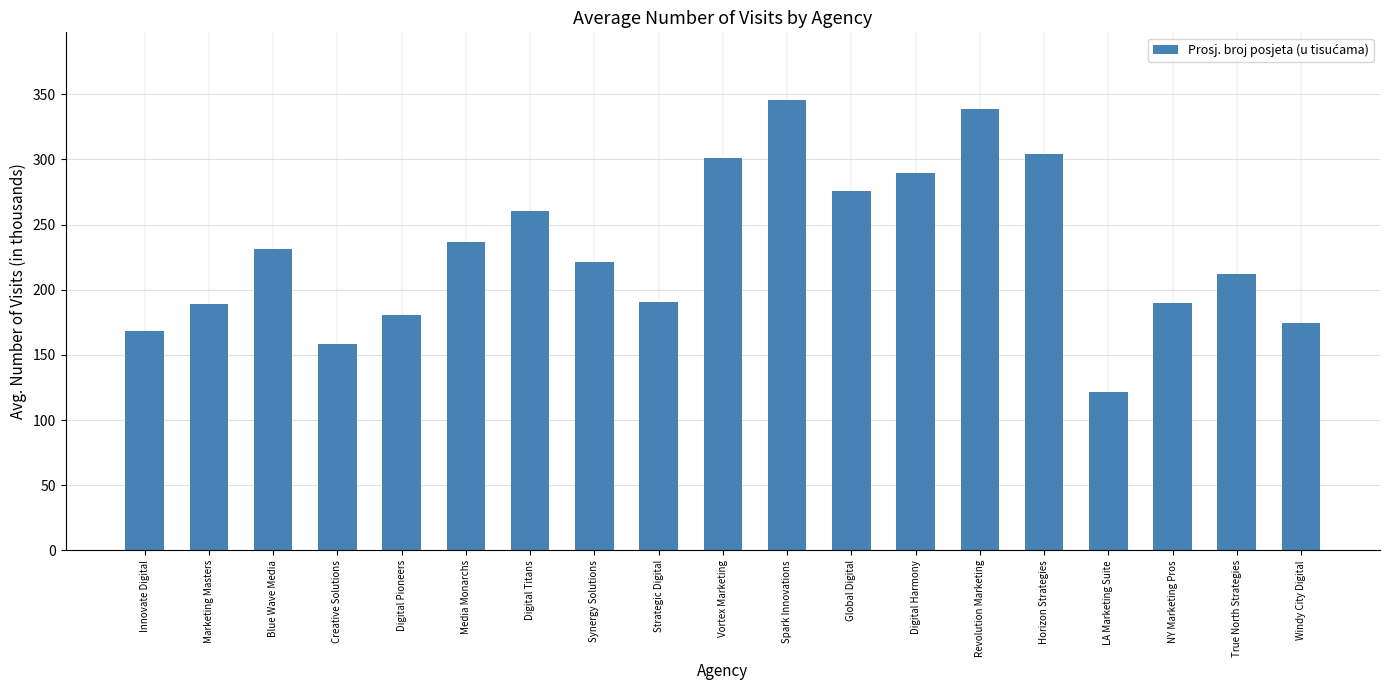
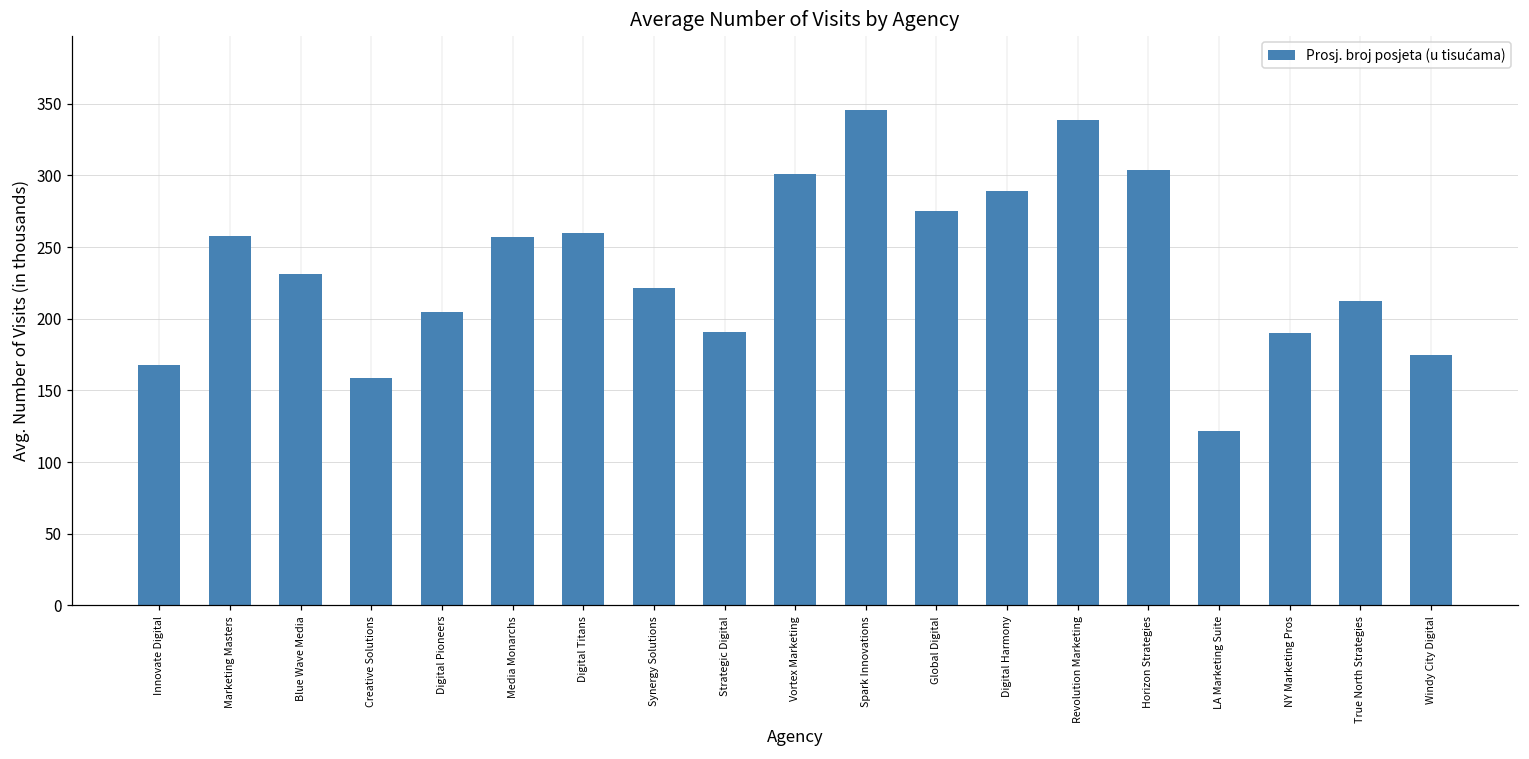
  {
    "Innovate Digital": 168,
-   "Marketing Masters": 189,
+   "Marketing Masters": 258,
    "Blue Wave Media": 231,
    "Creative Solutions": 159,
-   "Digital Pioneers": 181,
-   "Media Monarchs": 237,
+   "Digital Pioneers": 205,
+   "Media Monarchs": 257,
    "Digital Titans": 260,
    "Synergy Solutions": 221,
    "Strategic Digital": 191,
    "Vortex Marketing": 301,
    "Spark Innovations": 346,
    "Global Digital": 276,
    "Digital Harmony": 289,
    "Revolution Marketing": 338,
    "Horizon Strategies": 304,
    "LA Marketing Suite": 122,
    "NY Marketing Pros": 190,
    "True North Strategies": 212,
    "Windy City Digital": 175
  }
